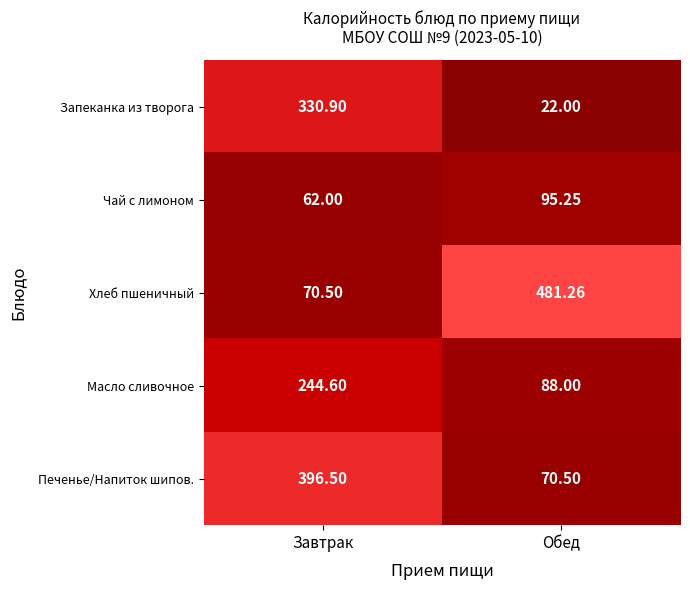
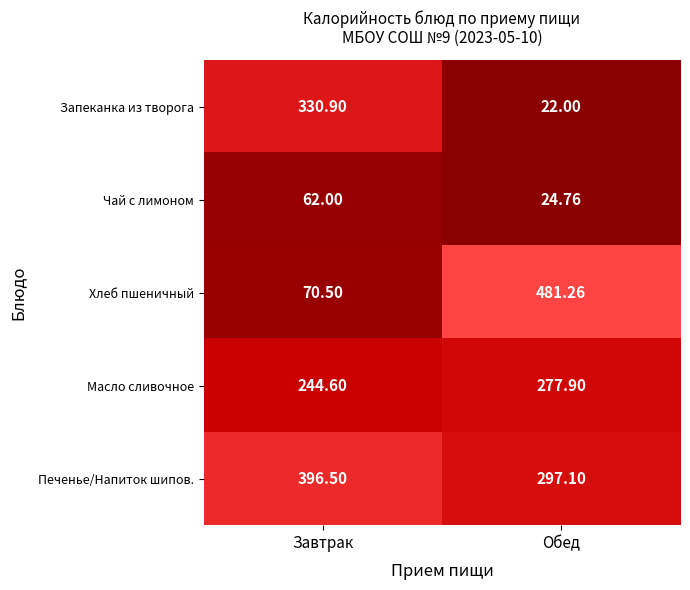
  {
    "Запеканка из творога": {
      "Завтрак": 330.90,
      "Обед": 22.00
    },
    "Чай с лимоном": {
      "Завтрак": 62.00,
-     "Обед": 95.25
+     "Обед": 24.76
    },
    "Хлеб пшеничный": {
      "Завтрак": 70.50,
      "Обед": 481.26
    },
    "Масло сливочное": {
      "Завтрак": 244.60,
-     "Обед": 88.00
+     "Обед": 277.90
    },
    "Печенье/Напиток шипов.": {
      "Завтрак": 396.50,
-     "Обед": 70.50
+     "Обед": 297.10
    }
  }
